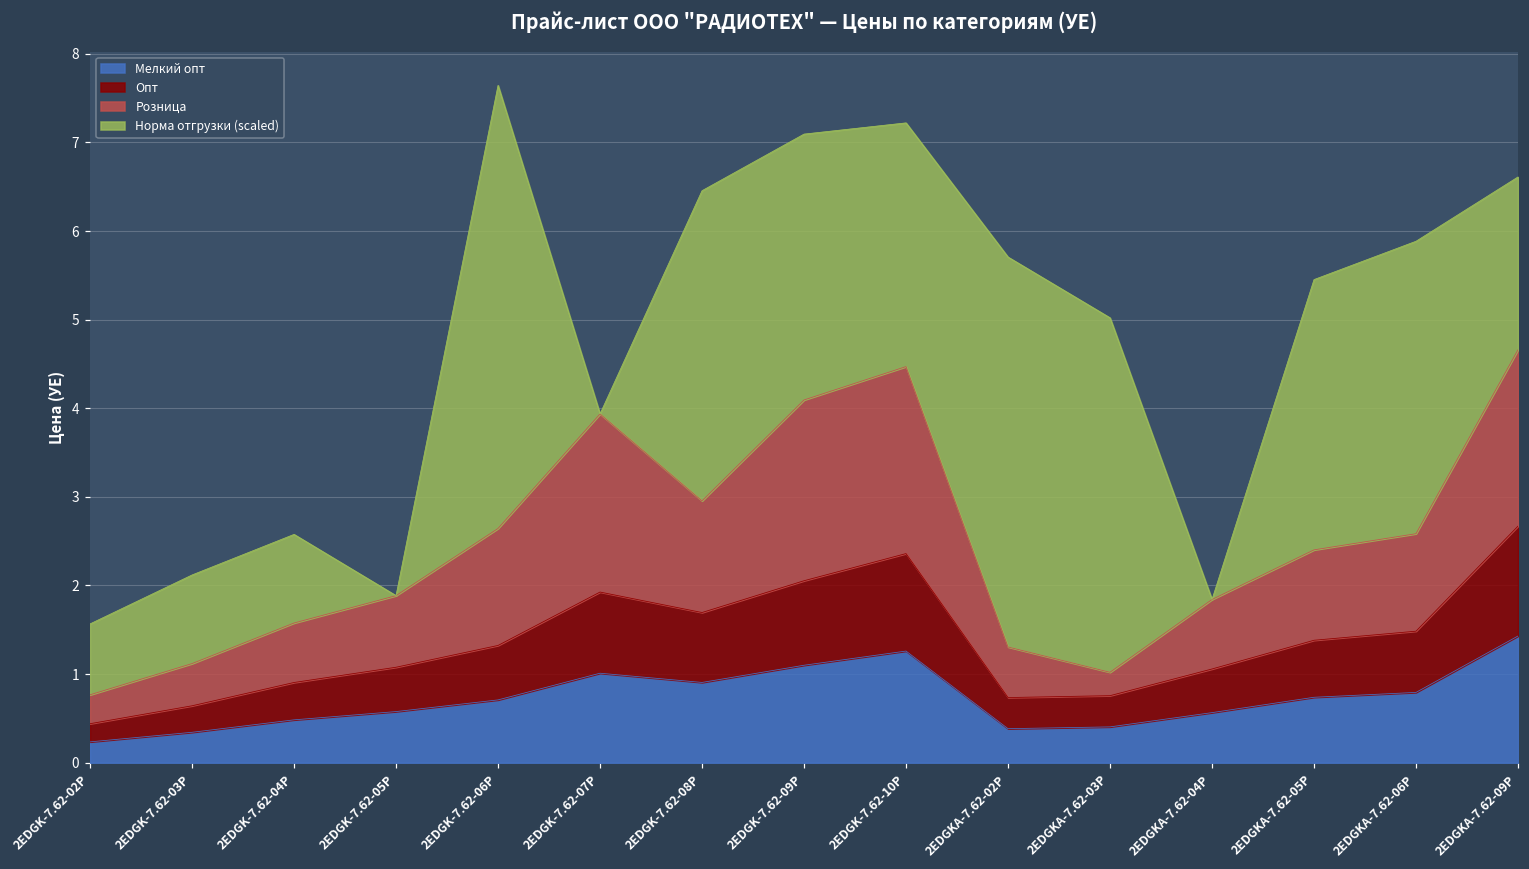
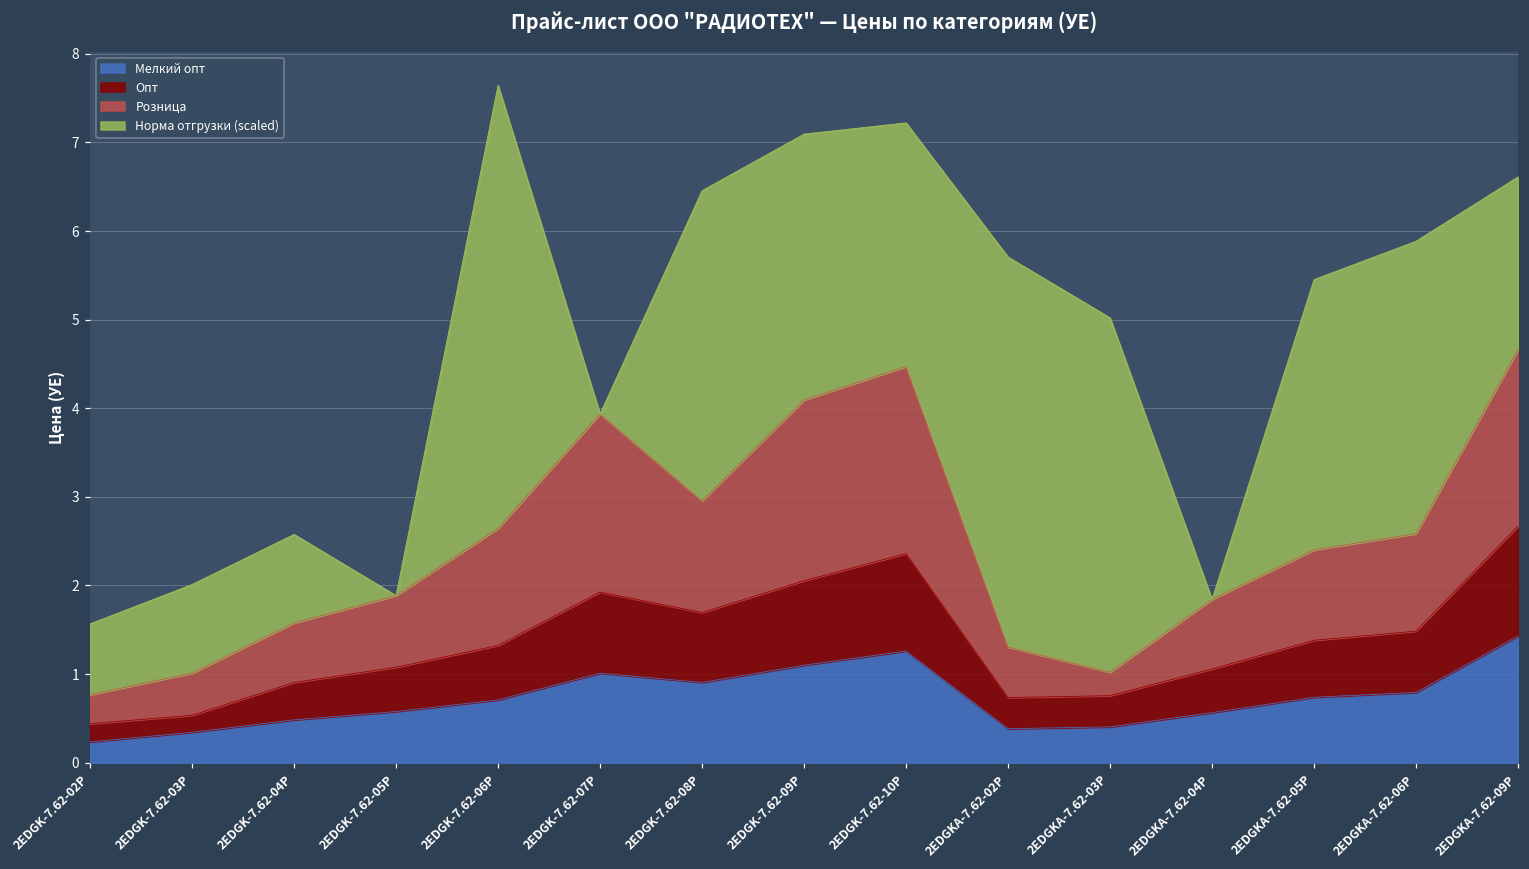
  {
    "Мелкий опт": {
      "2EDGK-7.62-02P": 0.2,
      "2EDGK-7.62-03P": 0.3,
      "2EDGK-7.62-04P": 0.5,
      "2EDGK-7.62-05P": 0.6,
      "2EDGK-7.62-06P": 0.7,
      "2EDGK-7.62-07P": 1.0,
      "2EDGK-7.62-08P": 0.9,
      "2EDGK-7.62-09P": 1.1,
      "2EDGK-7.62-10P": 1.3,
      "2EDGKA-7.62-02P": 0.4,
      "2EDGKA-7.62-03P": 0.4,
      "2EDGKA-7.62-04P": 0.6,
      "2EDGKA-7.62-05P": 0.7,
      "2EDGKA-7.62-06P": 0.8,
      "2EDGKA-7.62-09P": 1.4
    },
    "Опт": {
      "2EDGK-7.62-02P": 0.2,
-     "2EDGK-7.62-03P": 0.3,
+     "2EDGK-7.62-03P": 0.2,
      "2EDGK-7.62-04P": 0.4,
      "2EDGK-7.62-05P": 0.5,
      "2EDGK-7.62-06P": 0.6,
      "2EDGK-7.62-07P": 0.9,
      "2EDGK-7.62-08P": 0.8,
      "2EDGK-7.62-09P": 1.0,
      "2EDGK-7.62-10P": 1.1,
      "2EDGKA-7.62-02P": 0.4,
      "2EDGKA-7.62-03P": 0.4,
      "2EDGKA-7.62-04P": 0.5,
      "2EDGKA-7.62-05P": 0.6,
      "2EDGKA-7.62-06P": 0.7,
      "2EDGKA-7.62-09P": 1.2
    },
    "Розница": {
      "2EDGK-7.62-02P": 0.3,
      "2EDGK-7.62-03P": 0.5,
      "2EDGK-7.62-04P": 0.7,
      "2EDGK-7.62-06P": 1.3,
      "2EDGK-7.62-08P": 1.3,
      "2EDGK-7.62-09P": 2.0,
      "2EDGK-7.62-10P": 2.1,
      "2EDGKA-7.62-02P": 0.6,
      "2EDGKA-7.62-03P": 0.3,
      "2EDGKA-7.62-05P": 1.0,
      "2EDGKA-7.62-06P": 1.1,
      "2EDGKA-7.62-09P": 2.0
    },
    "Норма отгрузки (scaled)": {
      "2EDGK-7.62-02P": 0.8,
      "2EDGK-7.62-03P": 1.0,
      "2EDGK-7.62-04P": 1.0,
      "2EDGK-7.62-06P": 5.0,
      "2EDGK-7.62-08P": 3.5,
      "2EDGK-7.62-09P": 3.0,
      "2EDGK-7.62-10P": 2.8,
      "2EDGKA-7.62-02P": 4.4,
      "2EDGKA-7.62-03P": 4.0,
      "2EDGKA-7.62-05P": 3.1,
      "2EDGKA-7.62-06P": 3.3,
      "2EDGKA-7.62-09P": 2.0
    }
  }
